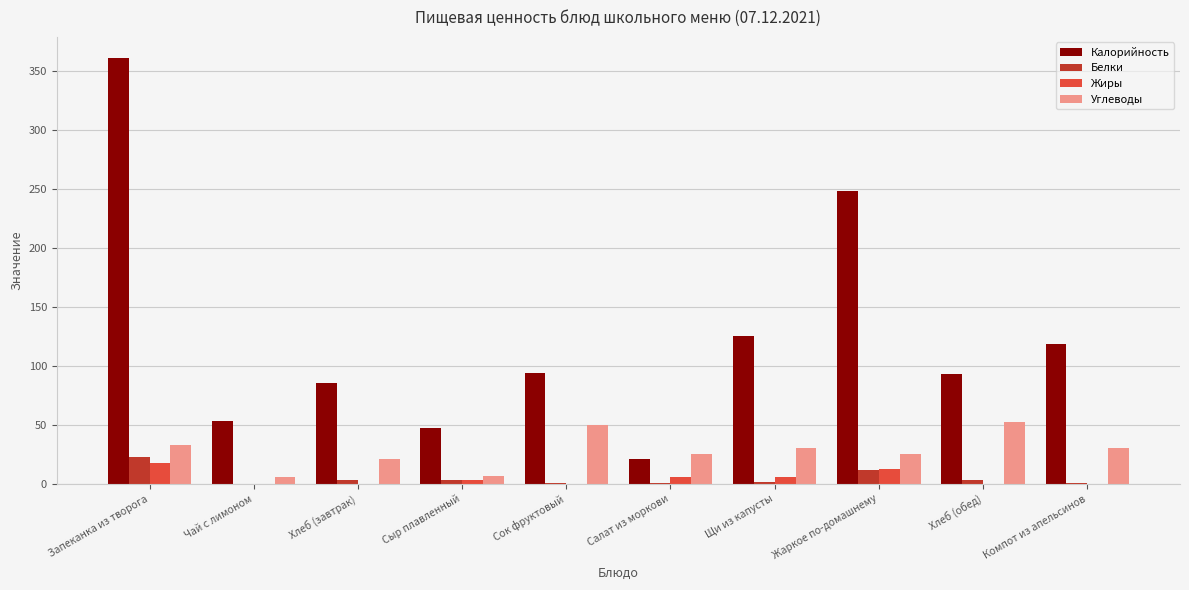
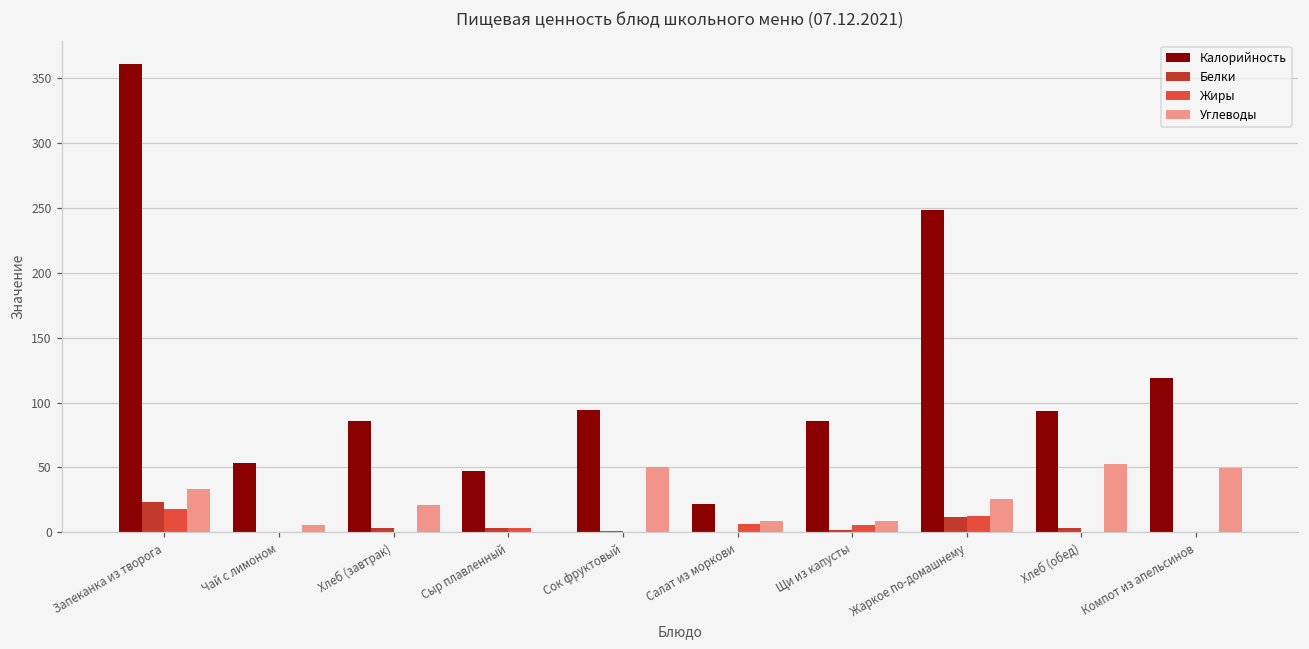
  {
    "Калорийность": {
      "Запеканка из творога": 361,
      "Чай с лимоном": 54,
      "Хлеб (завтрак)": 86,
      "Сыр плавленный": 47,
      "Сок фруктовый": 94,
      "Салат из моркови": 21,
-     "Щи из капусты": 126,
+     "Щи из капусты": 86,
      "Жаркое по-домашнему": 249,
      "Хлеб (обед)": 93,
      "Компот из апельсинов": 119
    },
    "Углеводы": {
      "Запеканка из творога": 33,
      "Чай с лимоном": 6,
      "Хлеб (завтрак)": 21,
-     "Сыр плавленный": 7,
+     "Сыр плавленный": 0,
      "Сок фруктовый": 50,
-     "Салат из моркови": 25,
-     "Щи из капусты": 31,
+     "Салат из моркови": 9,
+     "Щи из капусты": 9,
      "Жаркое по-домашнему": 25,
      "Хлеб (обед)": 52,
-     "Компот из апельсинов": 31
+     "Компот из апельсинов": 50
    }
  }
